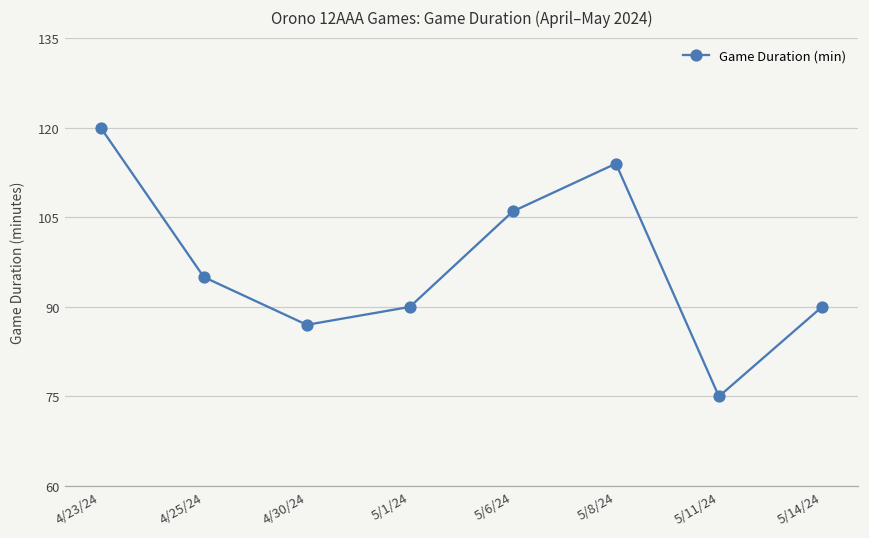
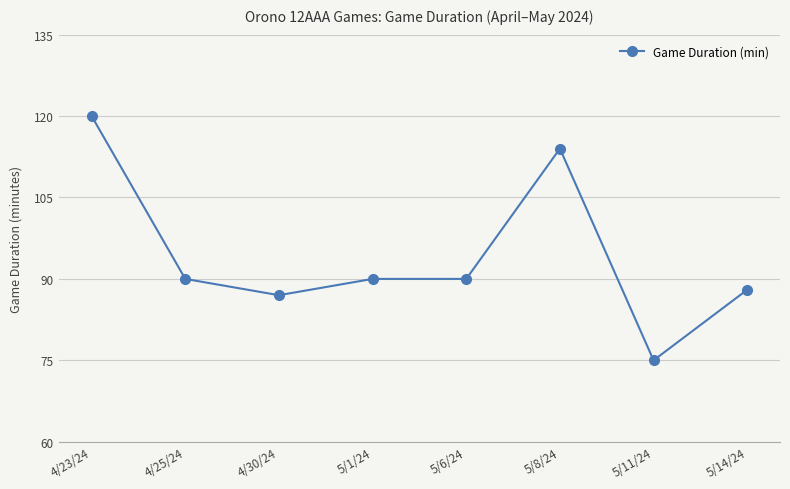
  {
    "4/23/24": 120,
-   "4/25/24": 95,
+   "4/25/24": 90,
    "4/30/24": 87,
    "5/1/24": 90,
-   "5/6/24": 106,
+   "5/6/24": 90,
    "5/8/24": 114,
    "5/11/24": 75,
-   "5/14/24": 90
+   "5/14/24": 88
  }
